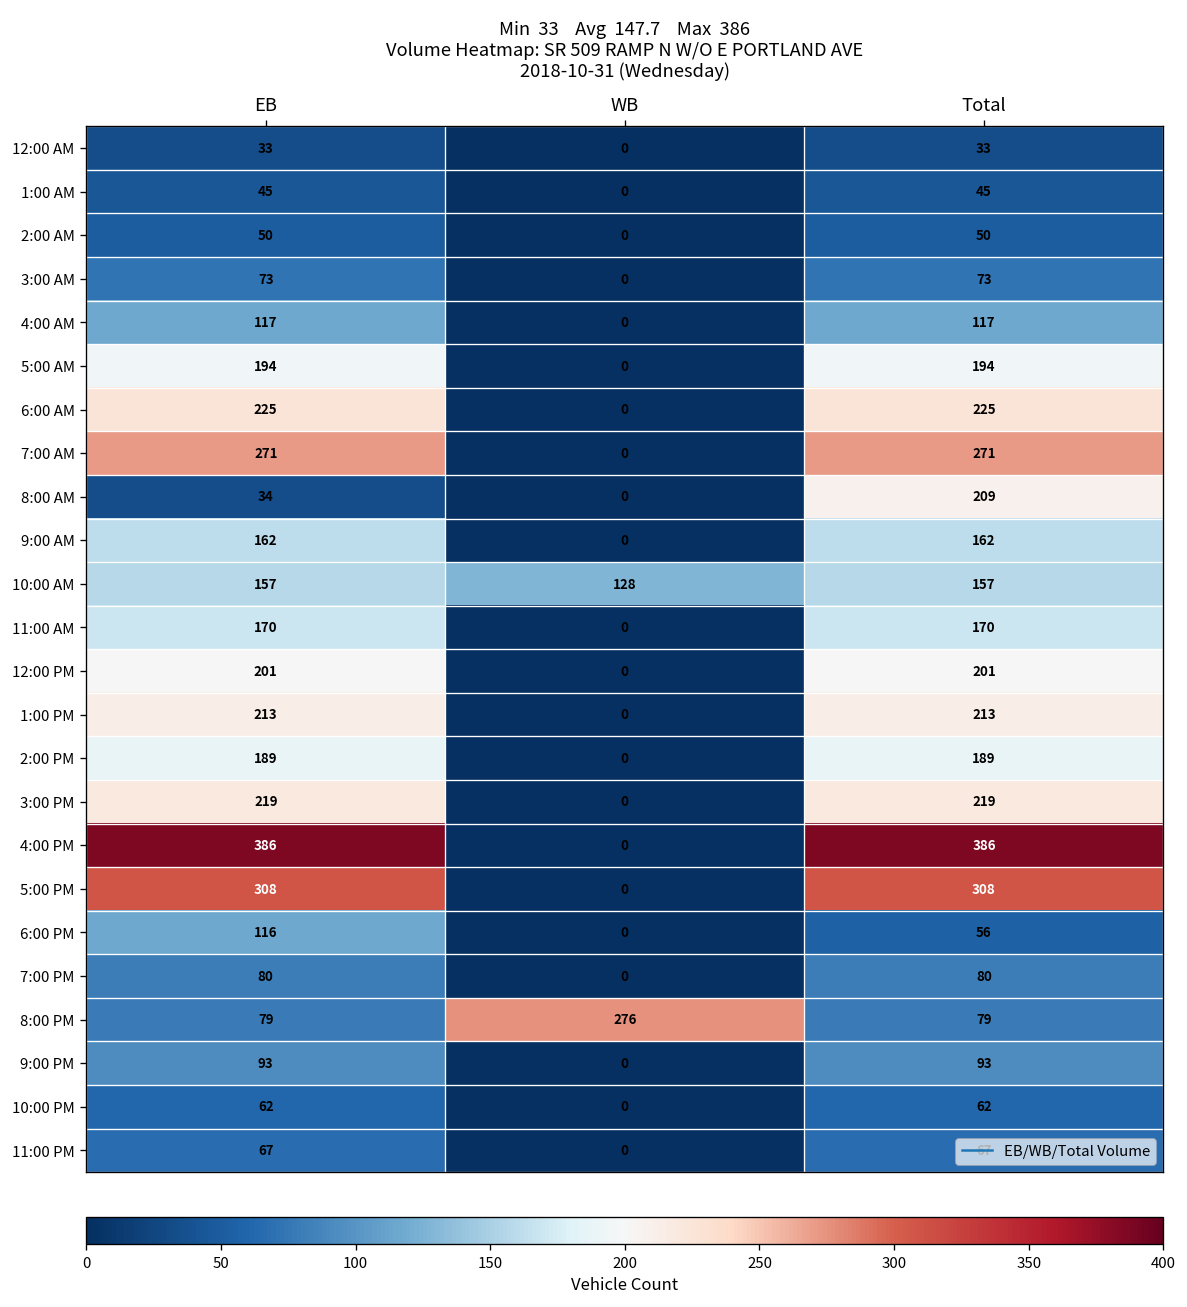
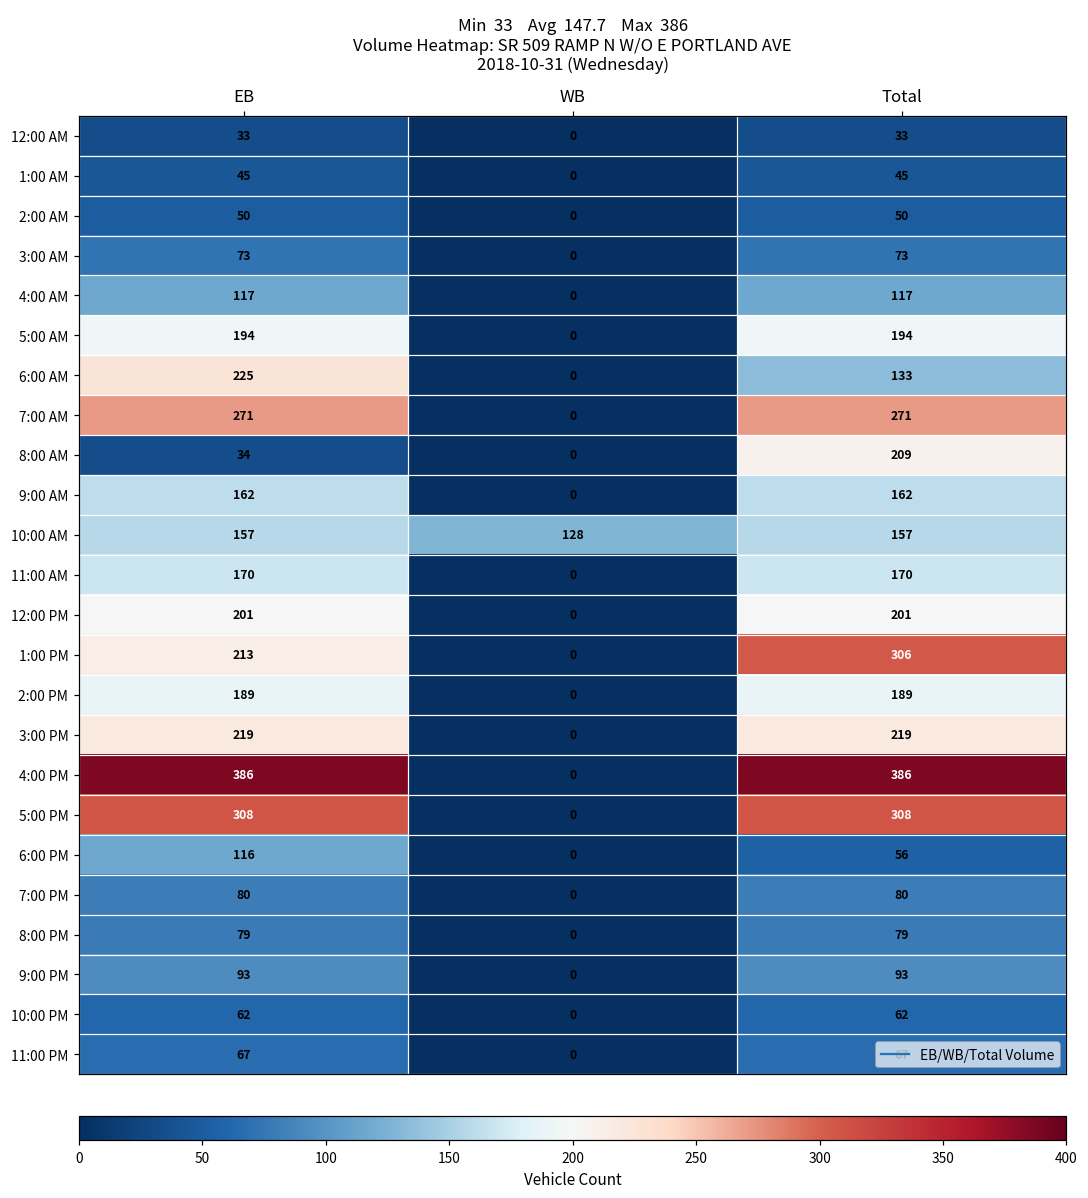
  {
    "12:00 AM": {
      "EB": 33,
      "WB": 0,
      "Total": 33
    },
    "1:00 AM": {
      "EB": 45,
      "WB": 0,
      "Total": 45
    },
    "2:00 AM": {
      "EB": 50,
      "WB": 0,
      "Total": 50
    },
    "3:00 AM": {
      "EB": 73,
      "WB": 0,
      "Total": 73
    },
    "4:00 AM": {
      "EB": 117,
      "WB": 0,
      "Total": 117
    },
    "5:00 AM": {
      "EB": 194,
      "WB": 0,
      "Total": 194
    },
    "6:00 AM": {
      "EB": 225,
      "WB": 0,
-     "Total": 225
+     "Total": 133
    },
    "7:00 AM": {
      "EB": 271,
      "WB": 0,
      "Total": 271
    },
    "8:00 AM": {
      "EB": 34,
      "WB": 0,
      "Total": 209
    },
    "9:00 AM": {
      "EB": 162,
      "WB": 0,
      "Total": 162
    },
    "10:00 AM": {
      "EB": 157,
      "WB": 128,
      "Total": 157
    },
    "11:00 AM": {
      "EB": 170,
      "WB": 0,
      "Total": 170
    },
    "12:00 PM": {
      "EB": 201,
      "WB": 0,
      "Total": 201
    },
    "1:00 PM": {
      "EB": 213,
      "WB": 0,
-     "Total": 213
+     "Total": 306
    },
    "2:00 PM": {
      "EB": 189,
      "WB": 0,
      "Total": 189
    },
    "3:00 PM": {
      "EB": 219,
      "WB": 0,
      "Total": 219
    },
    "4:00 PM": {
      "EB": 386,
      "WB": 0,
      "Total": 386
    },
    "5:00 PM": {
      "EB": 308,
      "WB": 0,
      "Total": 308
    },
    "6:00 PM": {
      "EB": 116,
      "WB": 0,
      "Total": 56
    },
    "7:00 PM": {
      "EB": 80,
      "WB": 0,
      "Total": 80
    },
    "8:00 PM": {
      "EB": 79,
-     "WB": 276,
+     "WB": 0,
      "Total": 79
    },
    "9:00 PM": {
      "EB": 93,
      "WB": 0,
      "Total": 93
    },
    "10:00 PM": {
      "EB": 62,
      "WB": 0,
      "Total": 62
    },
    "11:00 PM": {
      "EB": 67,
      "WB": 0
    }
  }
